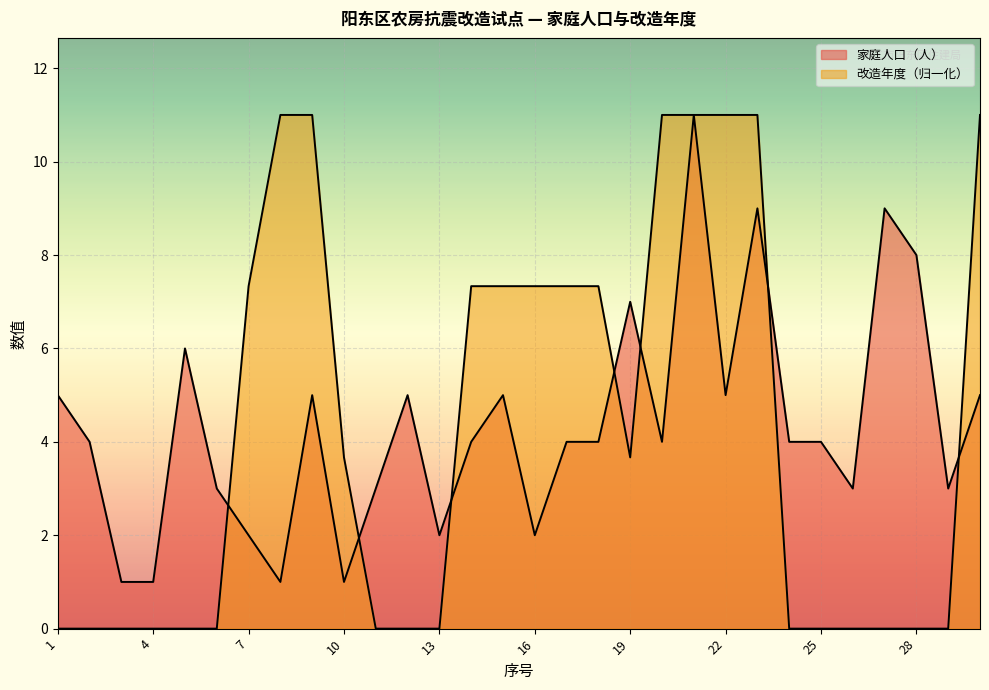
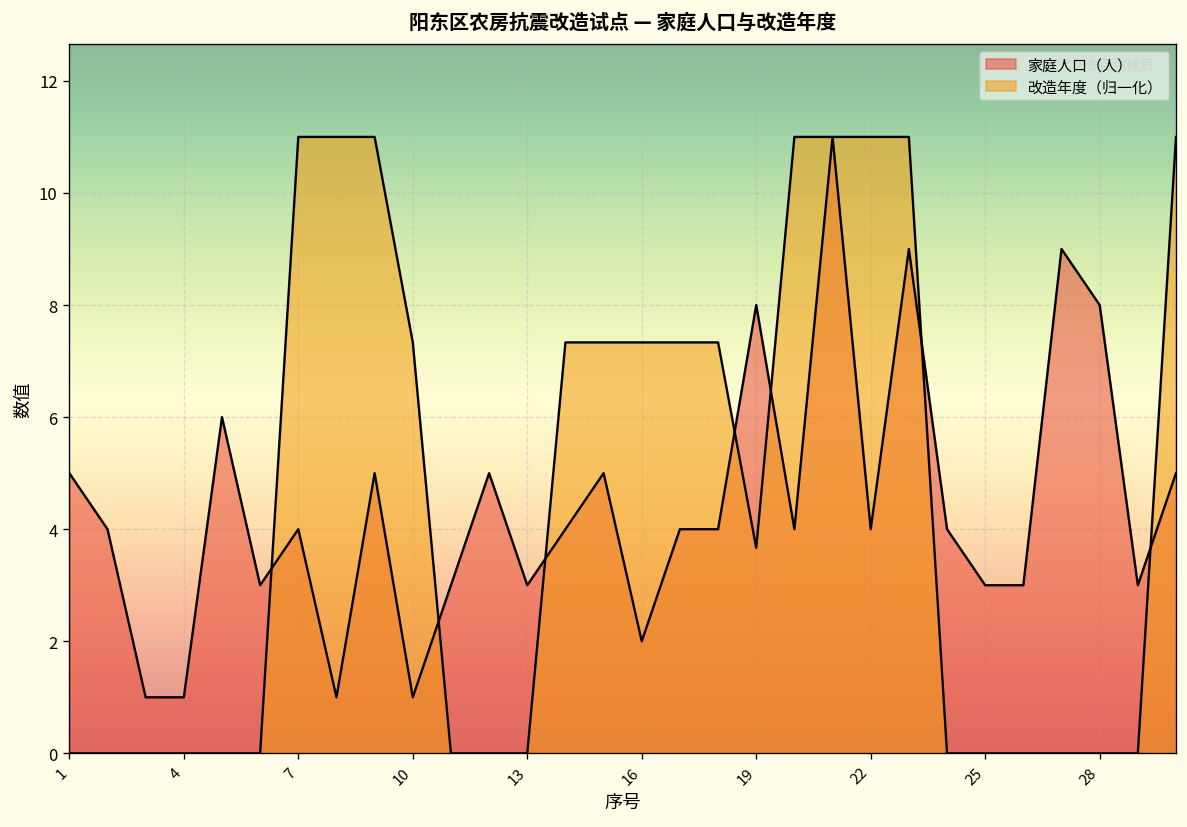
  {
    "家庭人口（人）": {
      "1": 5,
      "4": 1,
-     "7": 2,
+     "7": 4,
      "10": 1,
-     "13": 2,
+     "13": 3,
      "16": 2,
-     "19": 7,
-     "22": 5,
-     "25": 4,
+     "19": 8,
+     "22": 4,
+     "25": 3,
      "28": 8
    },
    "改造年度（归一化）": {
      "1": 0.0,
      "4": 0.0,
-     "7": 7.3,
-     "10": 3.7,
+     "7": 11.0,
+     "10": 7.3,
      "13": 0.0,
      "16": 7.3,
      "19": 3.7,
      "22": 11.0,
      "25": 0.0,
      "28": 0.0
    }
  }
